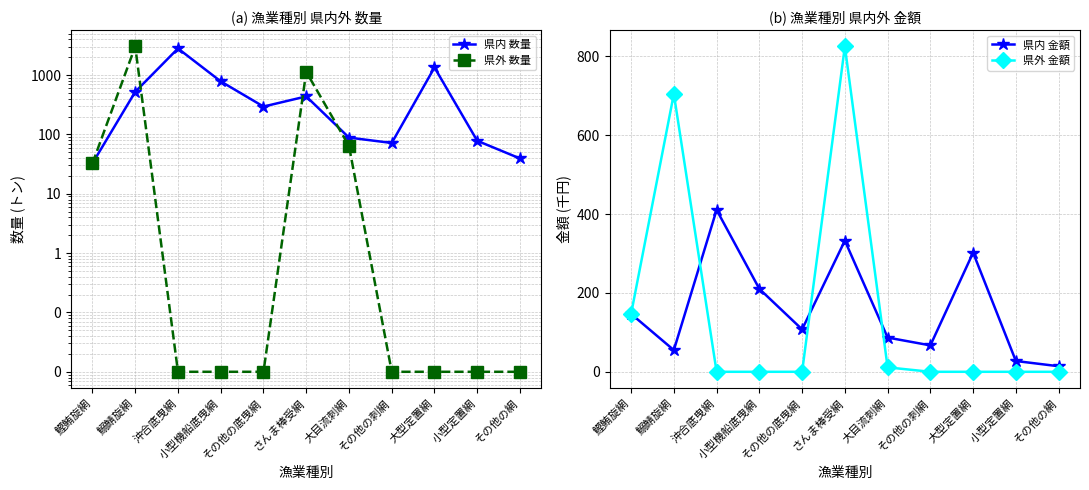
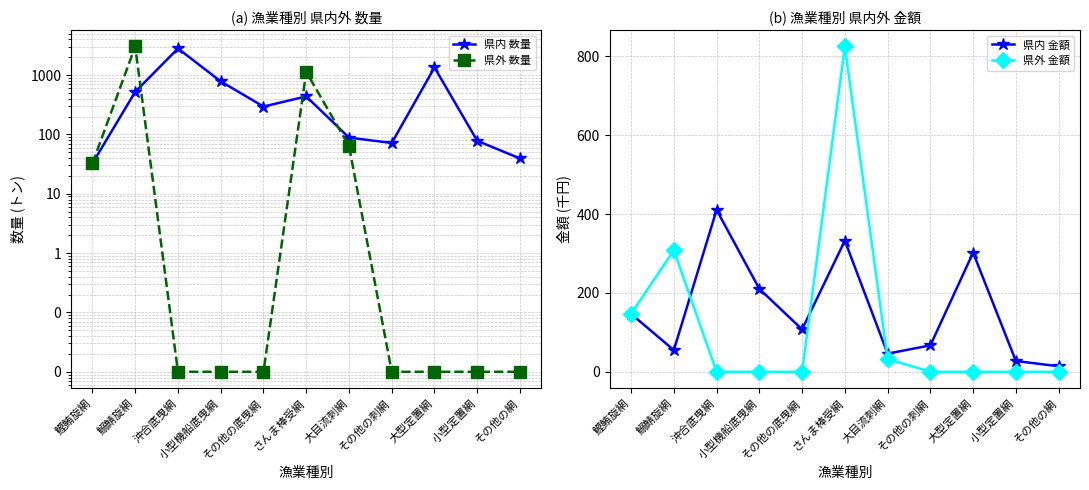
  {
    "(b) 漁業種別 県内外 金額": {
      "県内 金額": {
        "鰯鯖旋網": 50,
        "沖合底曳網": 410,
        "小型機船底曳網": 210,
        "その他の底曳網": 110,
        "さんま棒受網": 330,
-       "大目流刺網": 90,
+       "大目流刺網": 50,
        "その他の刺網": 70,
        "大型定置網": 300,
        "小型定置網": 30,
        "その他の網": 10
      },
      "県外 金額": {
-       "鰯鯖旋網": 700,
+       "鰯鯖旋網": 310,
        "沖合底曳網": 0,
        "小型機船底曳網": 0,
        "その他の底曳網": 0,
        "さんま棒受網": 820,
-       "大目流刺網": 10,
+       "大目流刺網": 30,
        "その他の刺網": 0,
        "大型定置網": 0,
        "小型定置網": 0,
        "その他の網": 0
      }
    }
  }
